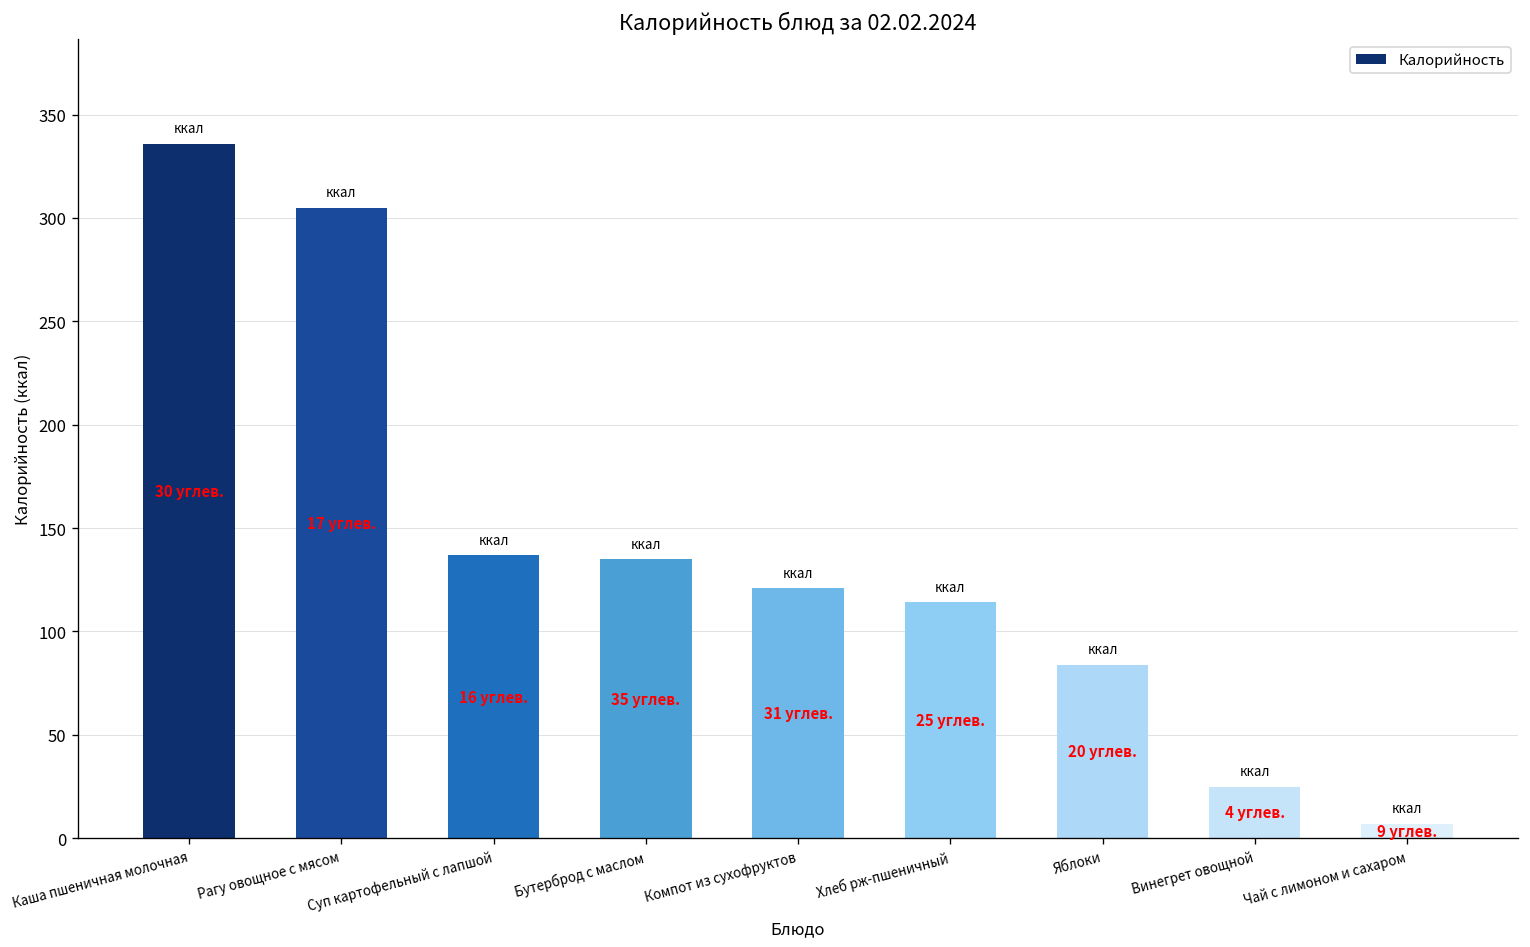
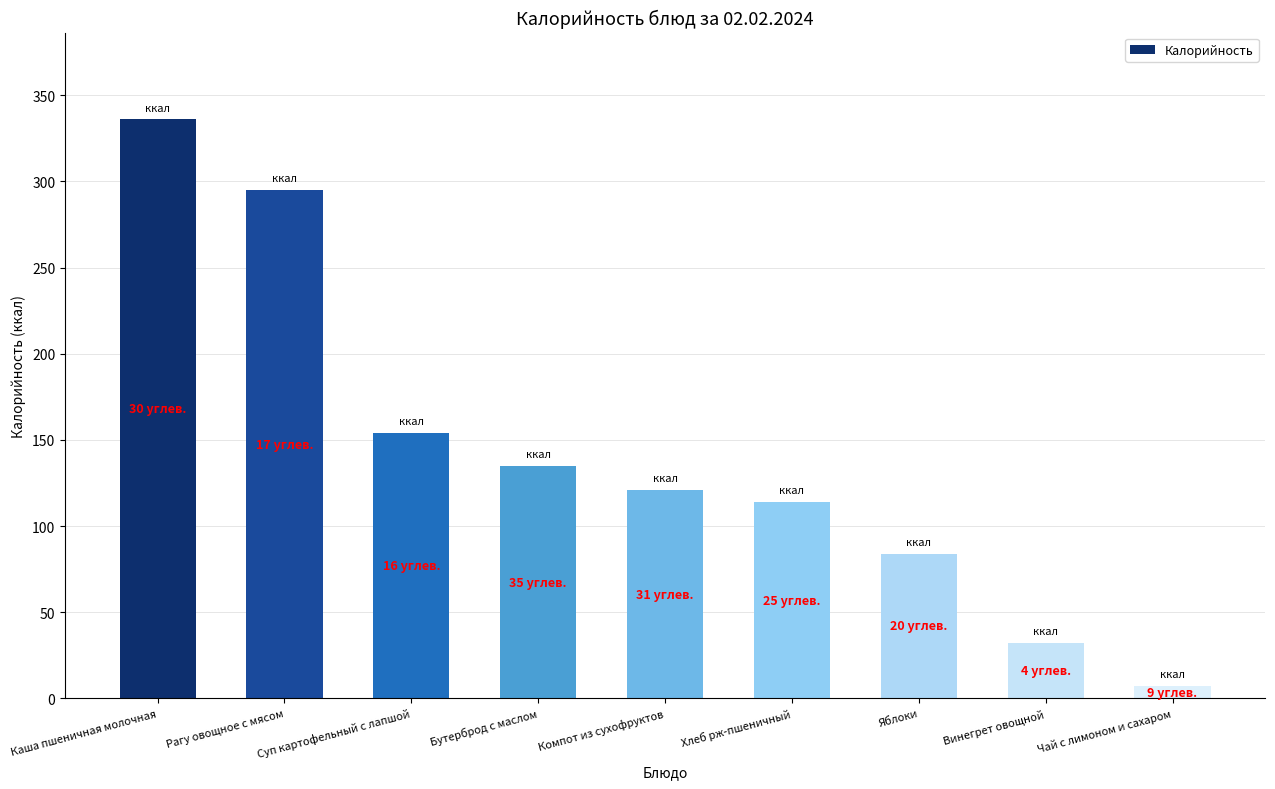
  {
-   "Рагу овощное с мясом": 305,
-   "Суп картофельный с лапшой": 137,
-   "Винегрет овощной": 25
+   "Рагу овощное с мясом": 295,
+   "Суп картофельный с лапшой": 154,
+   "Винегрет овощной": 32
  }
